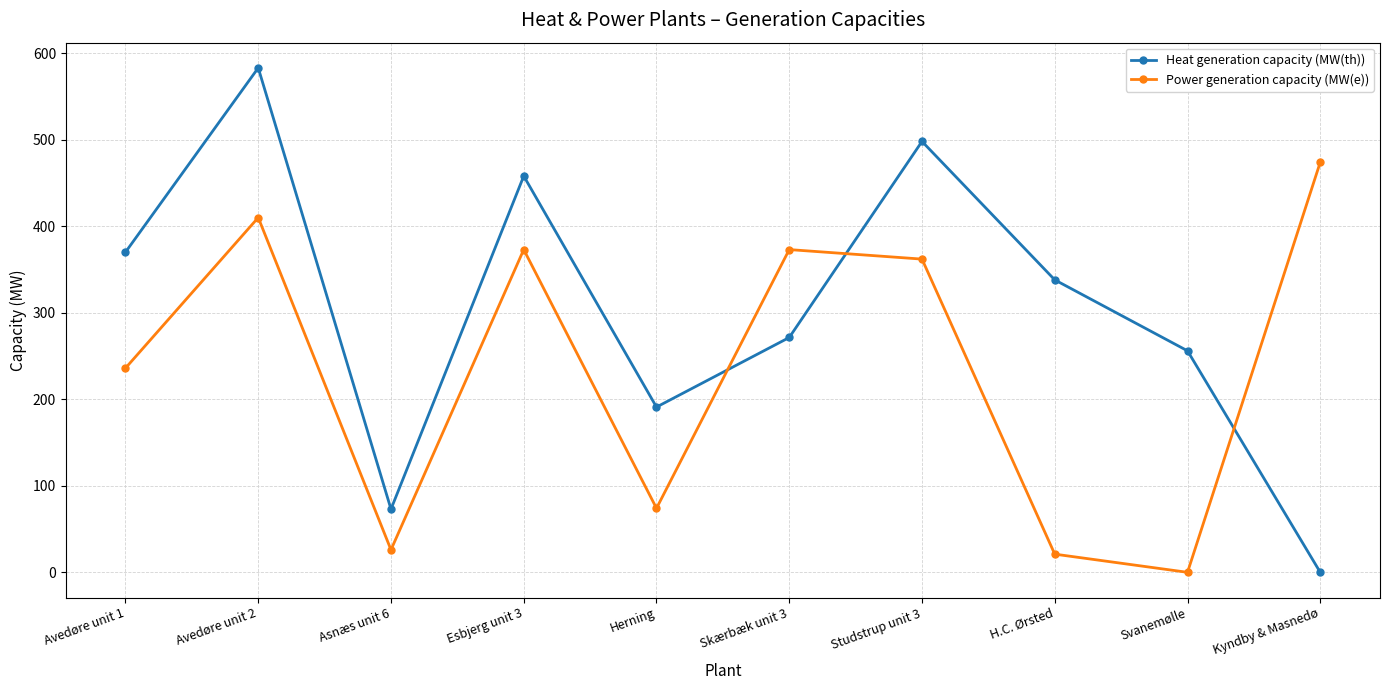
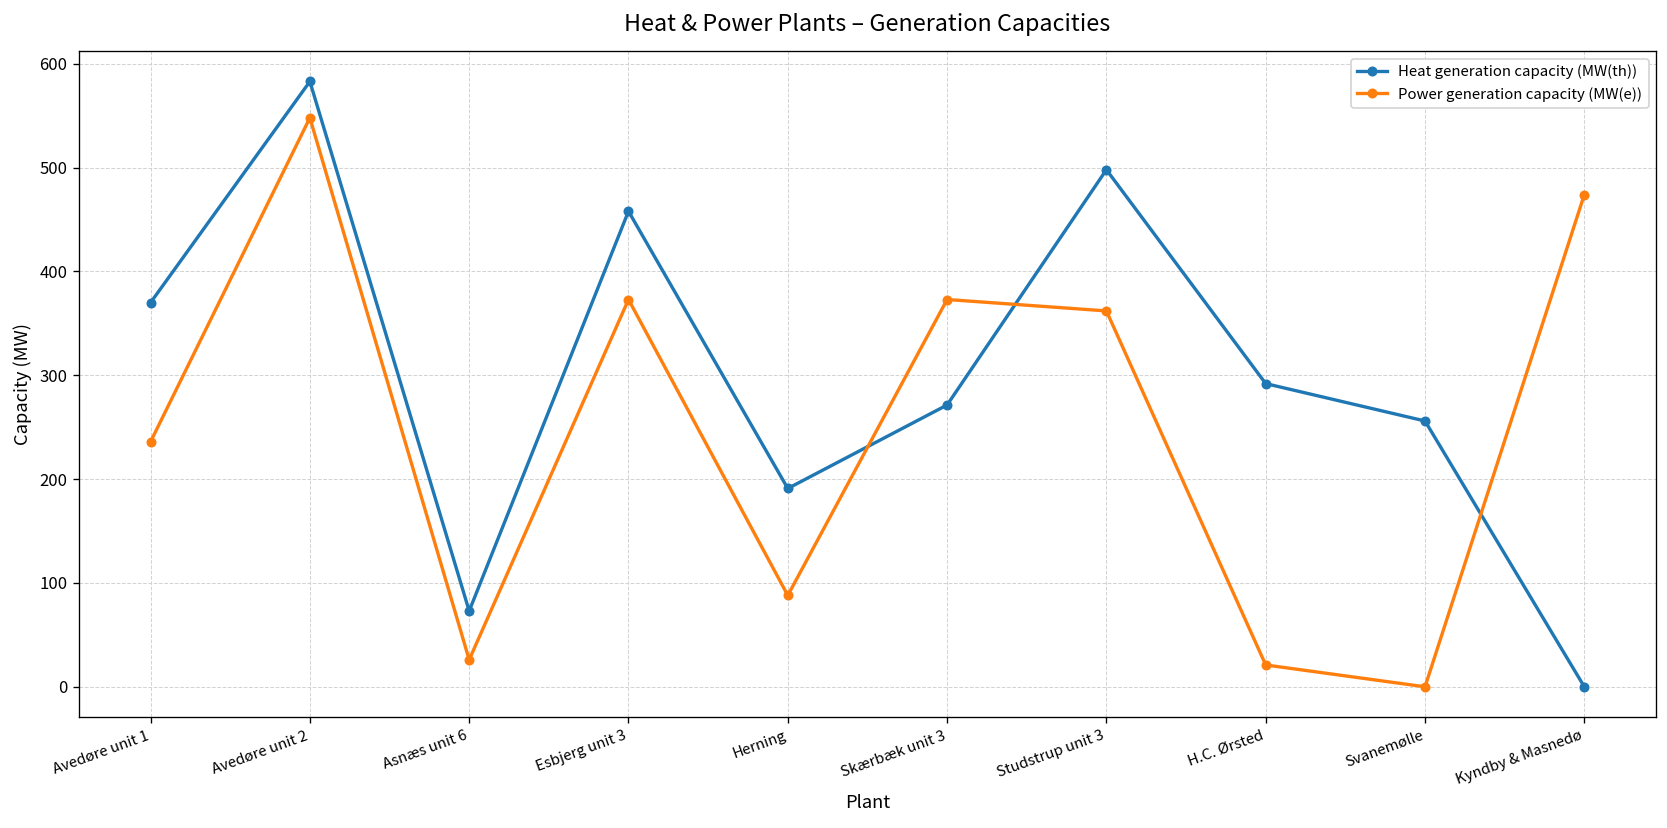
  {
    "Heat generation capacity (MW(th))": {
      "Avedøre unit 1": 370,
      "Avedøre unit 2": 580,
      "Asnæs unit 6": 70,
      "Esbjerg unit 3": 460,
      "Herning": 190,
      "Skærbæk unit 3": 270,
      "Studstrup unit 3": 500,
-     "H.C. Ørsted": 340,
+     "H.C. Ørsted": 290,
      "Svanemølle": 260,
      "Kyndby & Masnedø": 0
    },
    "Power generation capacity (MW(e))": {
      "Avedøre unit 1": 240,
-     "Avedøre unit 2": 410,
+     "Avedøre unit 2": 550,
      "Asnæs unit 6": 30,
      "Esbjerg unit 3": 370,
-     "Herning": 70,
+     "Herning": 90,
      "Skærbæk unit 3": 370,
      "Studstrup unit 3": 360,
      "H.C. Ørsted": 20,
      "Svanemølle": 0,
      "Kyndby & Masnedø": 470
    }
  }
